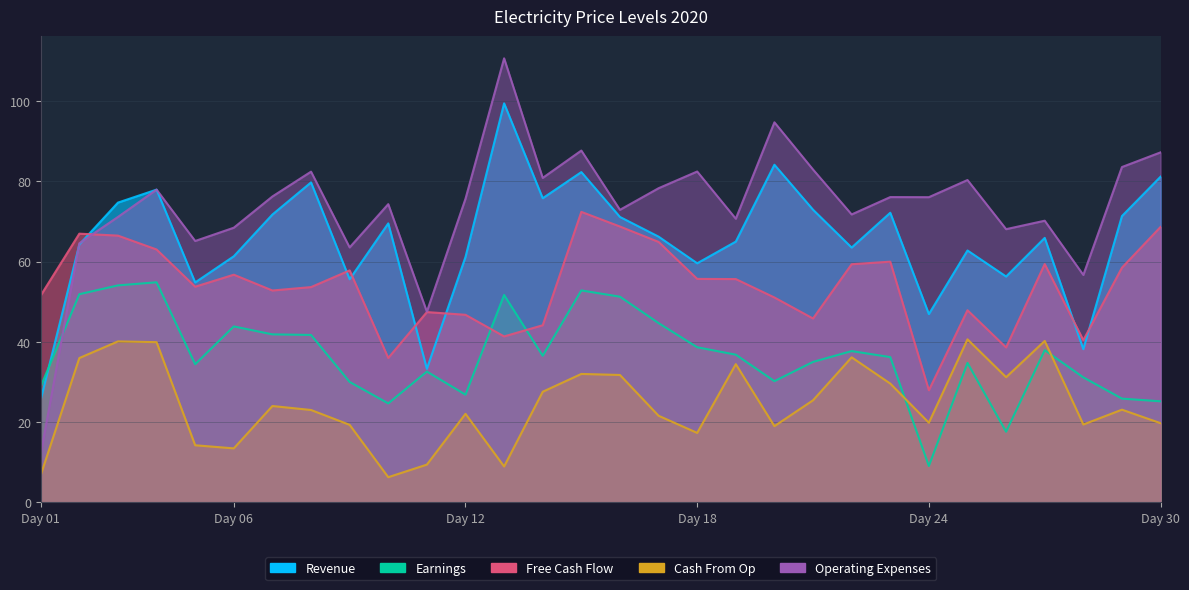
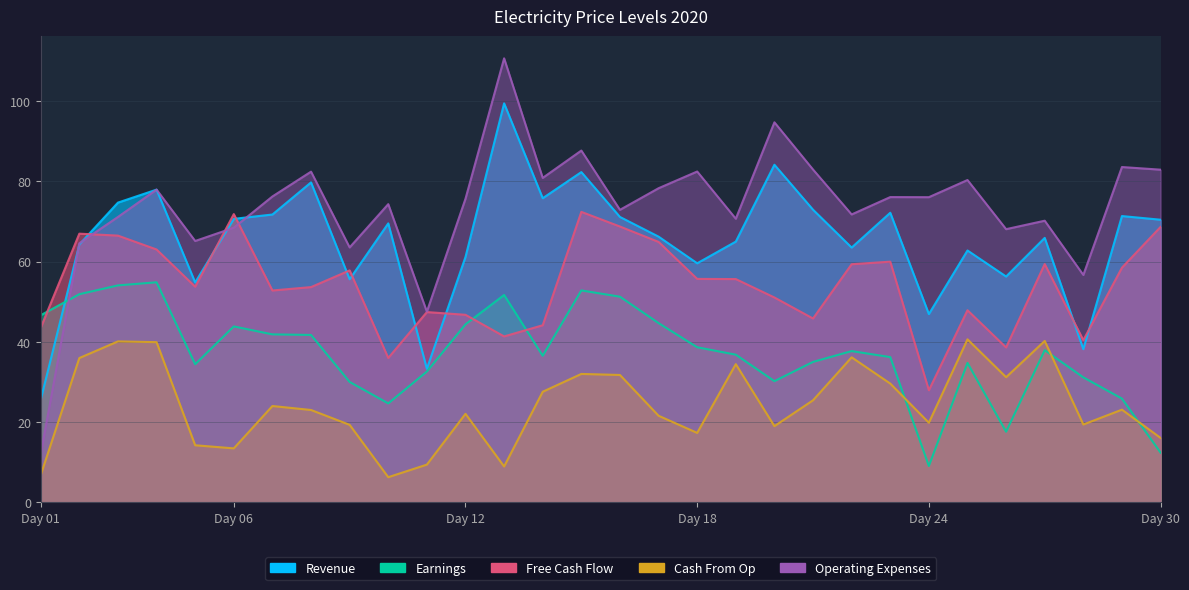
  {
    "Revenue": {
      "Day 01": 26,
-     "Day 06": 61,
+     "Day 06": 71,
      "Day 12": 61,
      "Day 18": 60,
      "Day 24": 47,
-     "Day 30": 81
+     "Day 30": 70
    },
    "Earnings": {
-     "Day 01": 29,
+     "Day 01": 47,
      "Day 06": 44,
-     "Day 12": 27,
+     "Day 12": 44,
      "Day 18": 39,
      "Day 24": 9,
-     "Day 30": 25
+     "Day 30": 12
    },
    "Free Cash Flow": {
-     "Day 01": 52,
-     "Day 06": 57,
+     "Day 01": 44,
+     "Day 06": 72,
      "Day 12": 47,
      "Day 18": 56,
      "Day 24": 28,
      "Day 30": 69
    },
    "Cash From Op": {
      "Day 01": 7,
      "Day 06": 13,
      "Day 12": 22,
      "Day 18": 17,
      "Day 24": 20,
-     "Day 30": 20
+     "Day 30": 16
    },
    "Operating Expenses": {
      "Day 01": 12,
      "Day 06": 68,
      "Day 12": 76,
      "Day 18": 82,
      "Day 24": 76,
-     "Day 30": 87
+     "Day 30": 83
    }
  }
